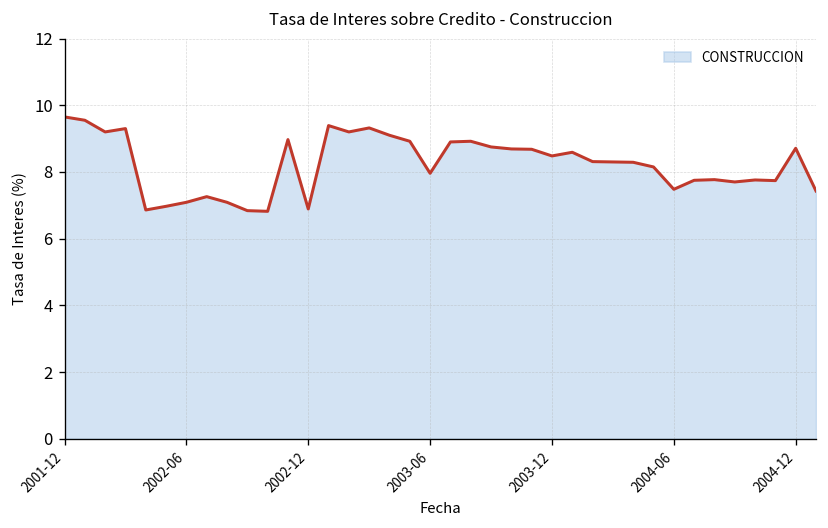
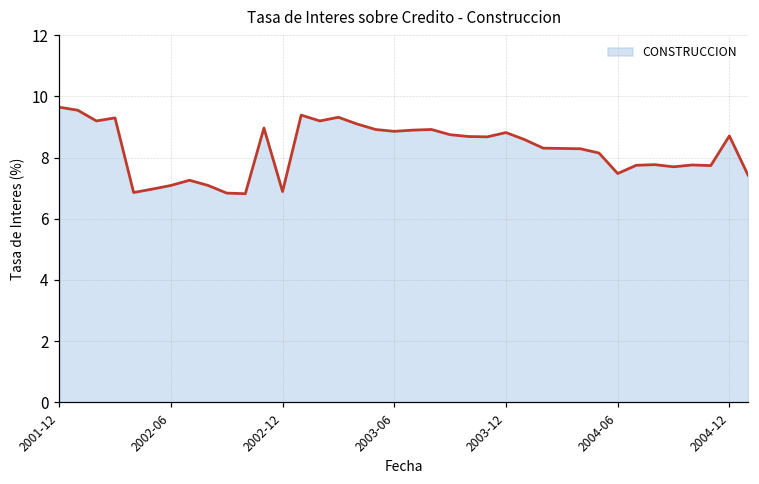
  {
    "2001-12": 9.7,
    "2002-06": 7.1,
    "2002-12": 6.9,
-   "2003-06": 8.0,
-   "2003-12": 8.5,
+   "2003-06": 8.9,
+   "2003-12": 8.8,
    "2004-06": 7.5,
    "2004-12": 8.7
  }
